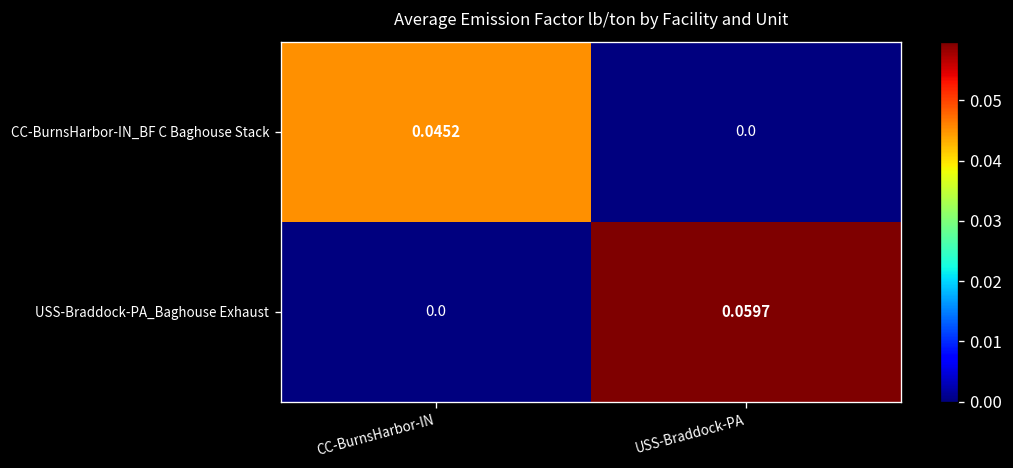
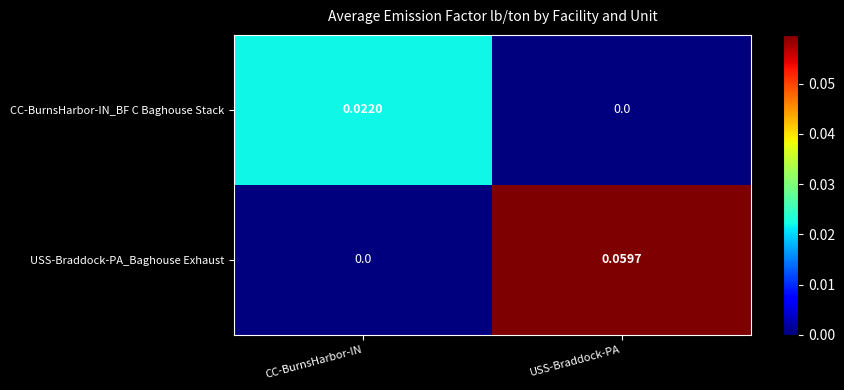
  {
    "CC-BurnsHarbor-IN_BF C Baghouse Stack": {
-     "CC-BurnsHarbor-IN": 0.0452,
+     "CC-BurnsHarbor-IN": 0.0220,
      "USS-Braddock-PA": 0.0
    },
    "USS-Braddock-PA_Baghouse Exhaust": {
      "CC-BurnsHarbor-IN": 0.0,
      "USS-Braddock-PA": 0.0597
    }
  }
